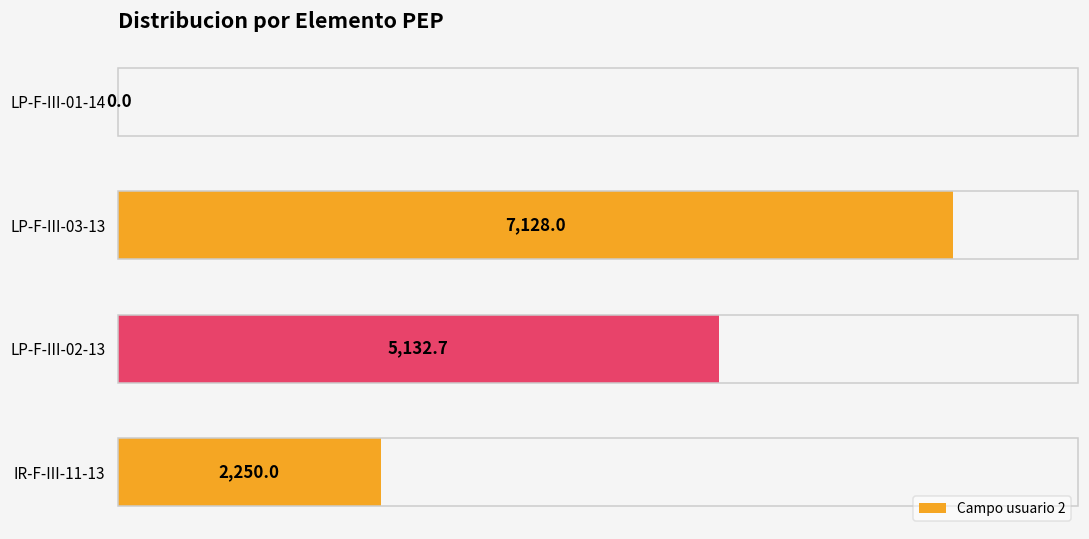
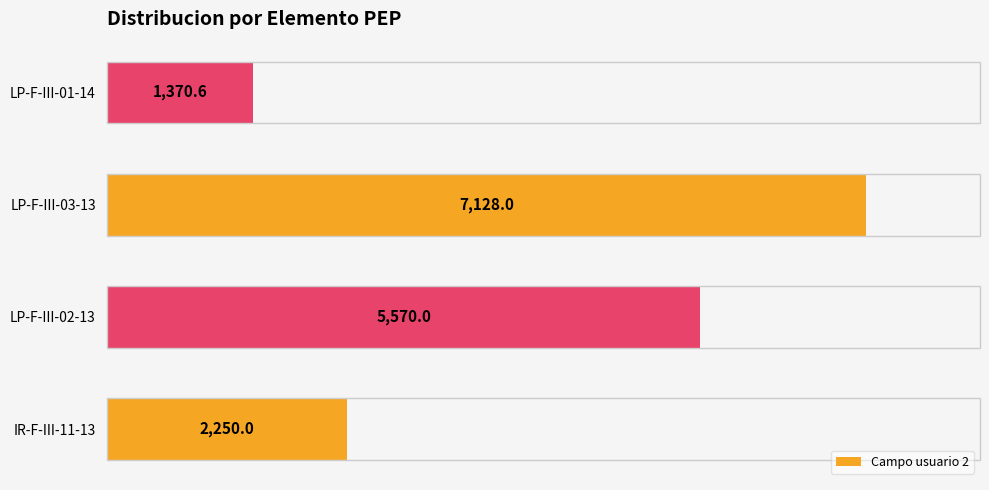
  {
-   "LP-F-III-01-14": "0.0",
+   "LP-F-III-01-14": "1,370.6",
    "LP-F-III-03-13": "7,128.0",
-   "LP-F-III-02-13": "5,132.7",
+   "LP-F-III-02-13": "5,570.0",
    "IR-F-III-11-13": "2,250.0"
  }
